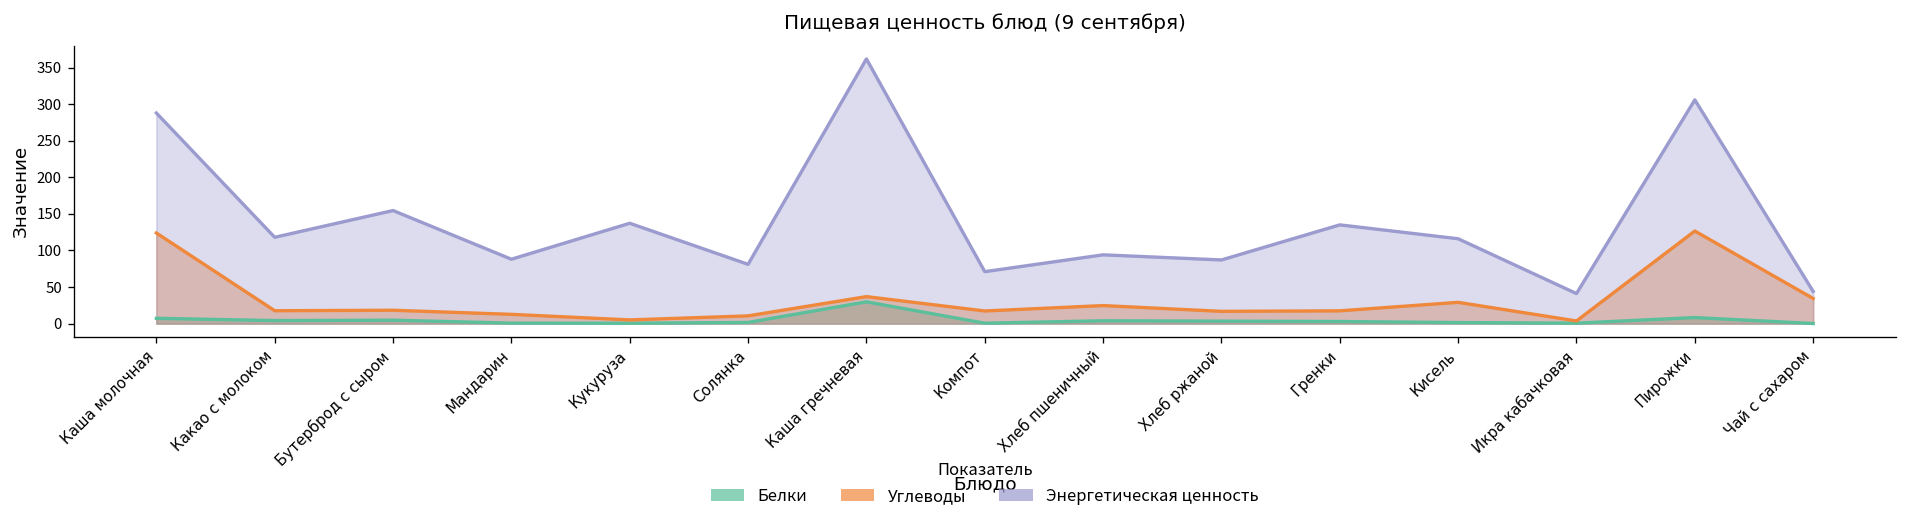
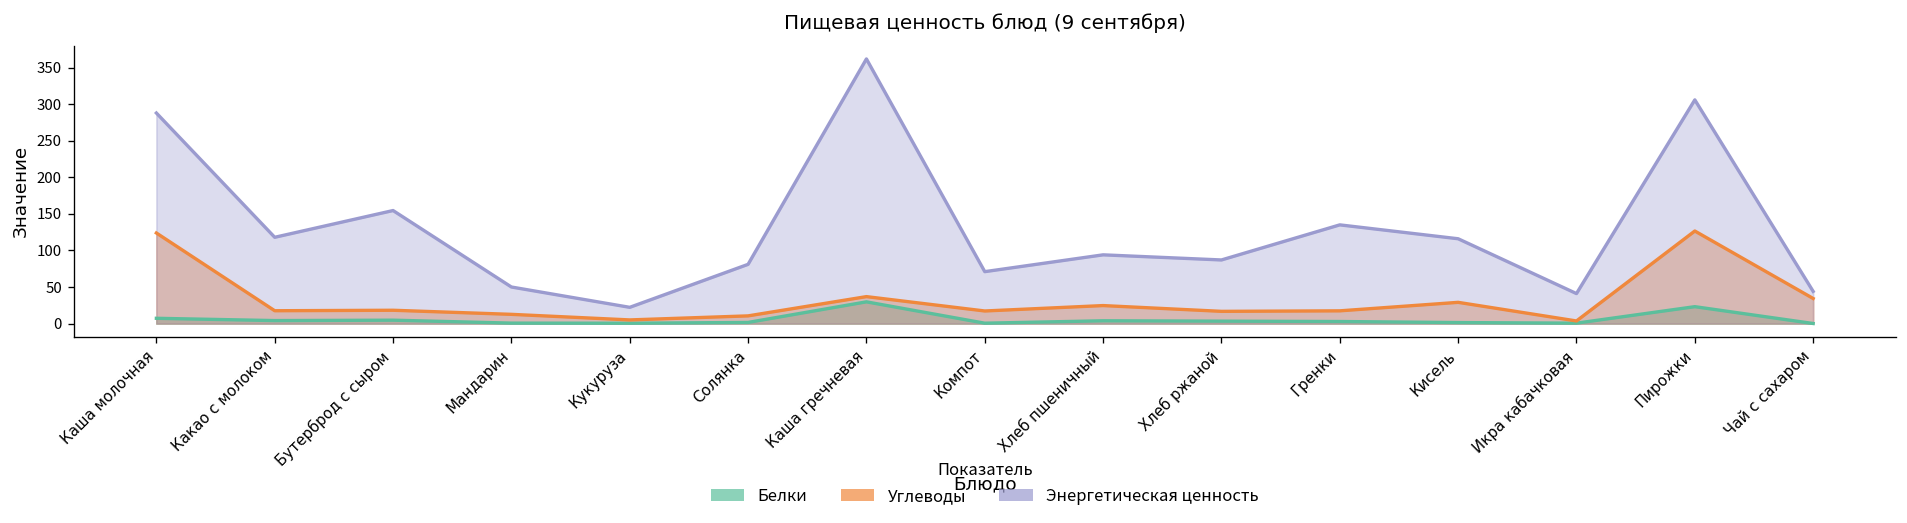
  {
    "Белки": {
      "Каша молочная": 10,
      "Какао с молоком": 0,
      "Бутерброд с сыром": 0,
      "Мандарин": 0,
      "Кукуруза": 0,
      "Солянка": 0,
      "Каша гречневая": 30,
      "Компот": 0,
      "Хлеб пшеничный": 0,
      "Хлеб ржаной": 0,
      "Гренки": 0,
      "Кисель": 0,
-     "Пирожки": 10,
+     "Пирожки": 20,
      "Чай с сахаром": 0
    },
    "Углеводы": {
      "Каша молочная": 120,
      "Какао с молоком": 20,
      "Бутерброд с сыром": 20,
      "Мандарин": 10,
      "Кукуруза": 0,
      "Солянка": 10,
      "Каша гречневая": 40,
      "Компот": 20,
      "Хлеб пшеничный": 20,
      "Хлеб ржаной": 20,
      "Гренки": 20,
      "Кисель": 30,
      "Пирожки": 130,
      "Чай с сахаром": 30
    },
    "Энергетическая ценность": {
      "Каша молочная": 290,
      "Какао с молоком": 120,
      "Бутерброд с сыром": 150,
-     "Мандарин": 90,
-     "Кукуруза": 140,
+     "Мандарин": 50,
+     "Кукуруза": 20,
      "Солянка": 80,
      "Каша гречневая": 360,
      "Компот": 70,
      "Хлеб пшеничный": 90,
      "Хлеб ржаной": 90,
      "Гренки": 140,
      "Кисель": 120,
      "Икра кабачковая": 40,
      "Пирожки": 310,
      "Чай с сахаром": 40
    }
  }
